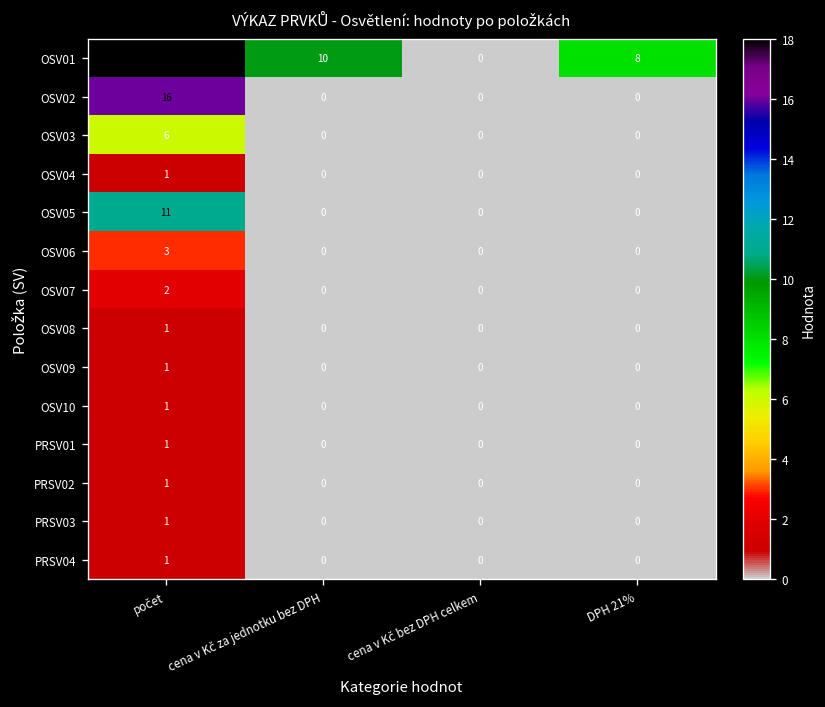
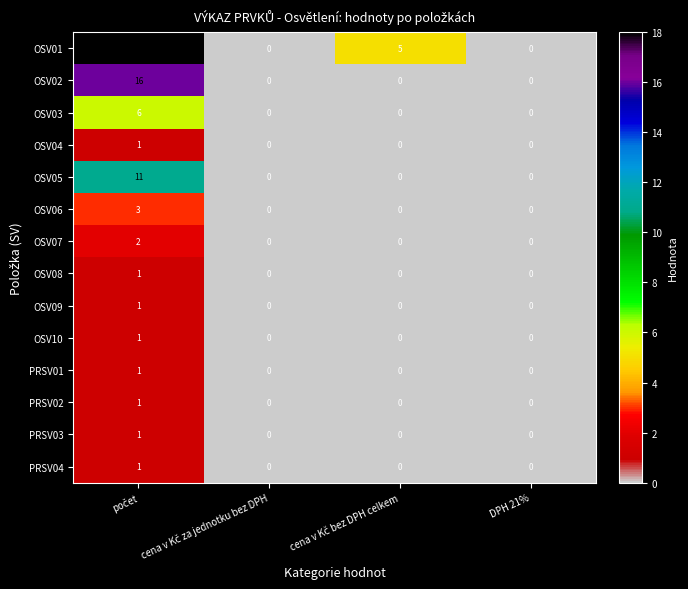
  {
    "OSV01": {
-     "cena v Kč za jednotku bez DPH": 10,
-     "cena v Kč bez DPH celkem": 0,
-     "DPH 21%": 8
+     "cena v Kč za jednotku bez DPH": 0,
+     "cena v Kč bez DPH celkem": 5,
+     "DPH 21%": 0
    },
    "OSV02": {
      "počet": 16,
      "cena v Kč za jednotku bez DPH": 0,
      "cena v Kč bez DPH celkem": 0,
      "DPH 21%": 0
    },
    "OSV03": {
      "počet": 6,
      "cena v Kč za jednotku bez DPH": 0,
      "cena v Kč bez DPH celkem": 0,
      "DPH 21%": 0
    },
    "OSV04": {
      "počet": 1,
      "cena v Kč za jednotku bez DPH": 0,
      "cena v Kč bez DPH celkem": 0,
      "DPH 21%": 0
    },
    "OSV05": {
      "počet": 11,
      "cena v Kč za jednotku bez DPH": 0,
      "cena v Kč bez DPH celkem": 0,
      "DPH 21%": 0
    },
    "OSV06": {
      "počet": 3,
      "cena v Kč za jednotku bez DPH": 0,
      "cena v Kč bez DPH celkem": 0,
      "DPH 21%": 0
    },
    "OSV07": {
      "počet": 2,
      "cena v Kč za jednotku bez DPH": 0,
      "cena v Kč bez DPH celkem": 0,
      "DPH 21%": 0
    },
    "OSV08": {
      "počet": 1,
      "cena v Kč za jednotku bez DPH": 0,
      "cena v Kč bez DPH celkem": 0,
      "DPH 21%": 0
    },
    "OSV09": {
      "počet": 1,
      "cena v Kč za jednotku bez DPH": 0,
      "cena v Kč bez DPH celkem": 0,
      "DPH 21%": 0
    },
    "OSV10": {
      "počet": 1,
      "cena v Kč za jednotku bez DPH": 0,
      "cena v Kč bez DPH celkem": 0,
      "DPH 21%": 0
    },
    "PRSV01": {
      "počet": 1,
      "cena v Kč za jednotku bez DPH": 0,
      "cena v Kč bez DPH celkem": 0,
      "DPH 21%": 0
    },
    "PRSV02": {
      "počet": 1,
      "cena v Kč za jednotku bez DPH": 0,
      "cena v Kč bez DPH celkem": 0,
      "DPH 21%": 0
    },
    "PRSV03": {
      "počet": 1,
      "cena v Kč za jednotku bez DPH": 0,
      "cena v Kč bez DPH celkem": 0,
      "DPH 21%": 0
    },
    "PRSV04": {
      "počet": 1,
      "cena v Kč za jednotku bez DPH": 0,
      "cena v Kč bez DPH celkem": 0,
      "DPH 21%": 0
    }
  }
